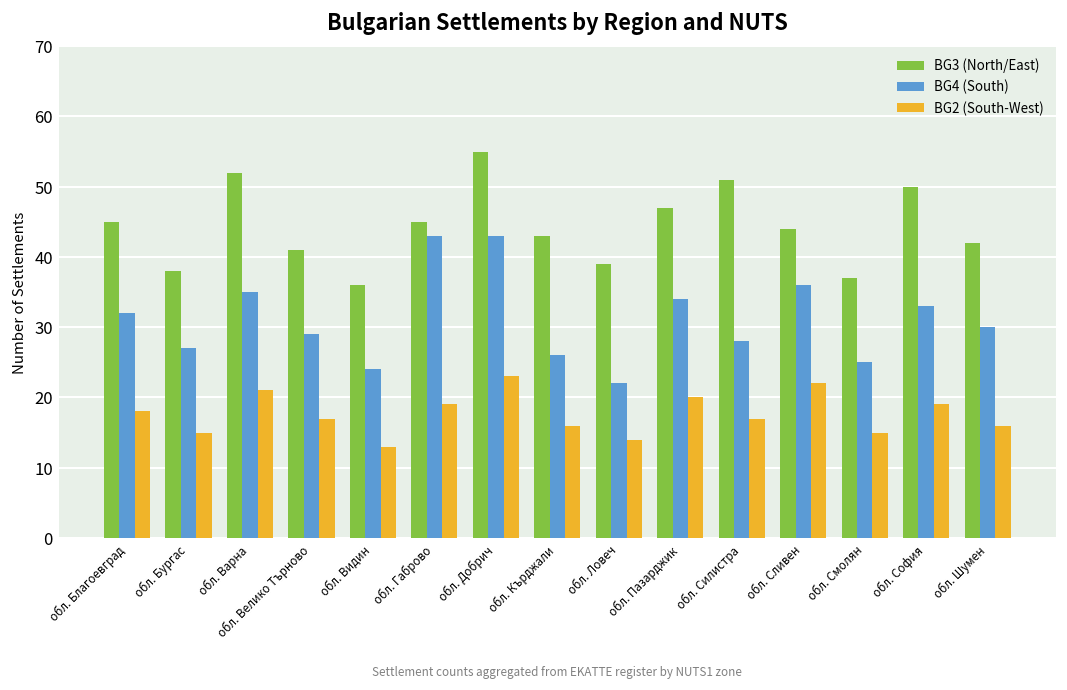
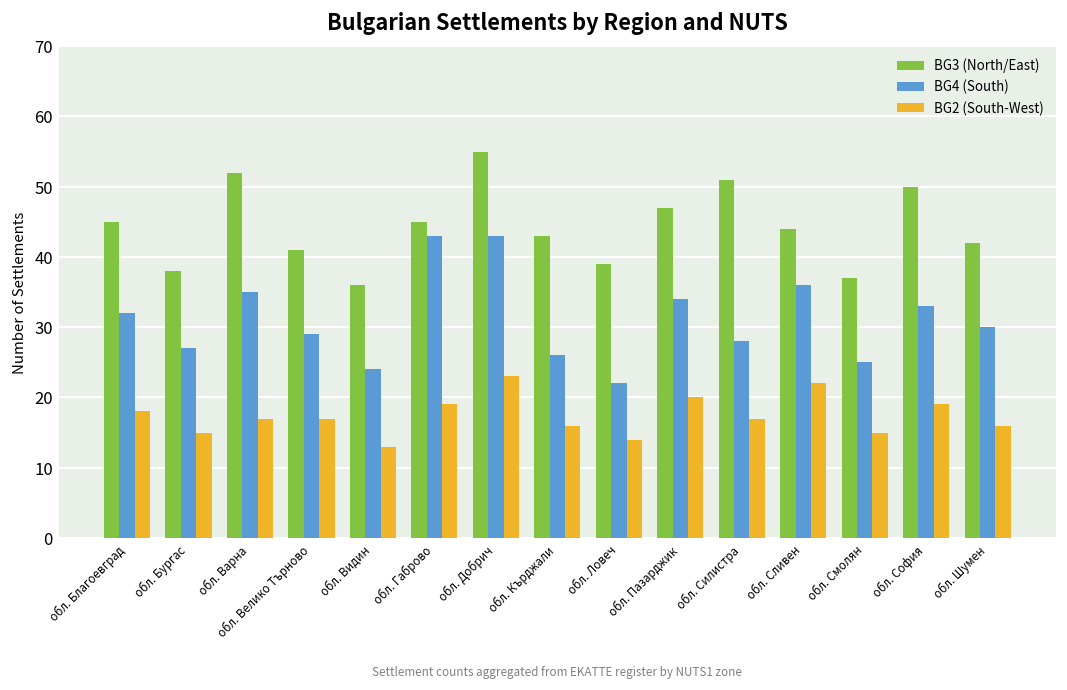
  {
    "BG3 (North/East)": {
      "обл. Благоевград": 45,
      "обл. Бургас": 38,
      "обл. Варна": 52,
      "обл. Велико Търново": 41,
      "обл. Видин": 36,
      "обл. Габрово": 45,
      "обл. Добрич": 55,
      "обл. Кърджали": 43,
      "обл. Ловеч": 39,
      "обл. Пазарджик": 47,
      "обл. Силистра": 51,
      "обл. Сливен": 44,
      "обл. Смолян": 37,
      "обл. София": 50,
      "обл. Шумен": 42
    },
    "BG4 (South)": {
      "обл. Благоевград": 32,
      "обл. Бургас": 27,
      "обл. Варна": 35,
      "обл. Велико Търново": 29,
      "обл. Видин": 24,
      "обл. Габрово": 43,
      "обл. Добрич": 43,
      "обл. Кърджали": 26,
      "обл. Ловеч": 22,
      "обл. Пазарджик": 34,
      "обл. Силистра": 28,
      "обл. Сливен": 36,
      "обл. Смолян": 25,
      "обл. София": 33,
      "обл. Шумен": 30
    },
    "BG2 (South-West)": {
      "обл. Благоевград": 18,
      "обл. Бургас": 15,
-     "обл. Варна": 21,
+     "обл. Варна": 17,
      "обл. Велико Търново": 17,
      "обл. Видин": 13,
      "обл. Габрово": 19,
      "обл. Добрич": 23,
      "обл. Кърджали": 16,
      "обл. Ловеч": 14,
      "обл. Пазарджик": 20,
      "обл. Силистра": 17,
      "обл. Сливен": 22,
      "обл. Смолян": 15,
      "обл. София": 19,
      "обл. Шумен": 16
    }
  }
